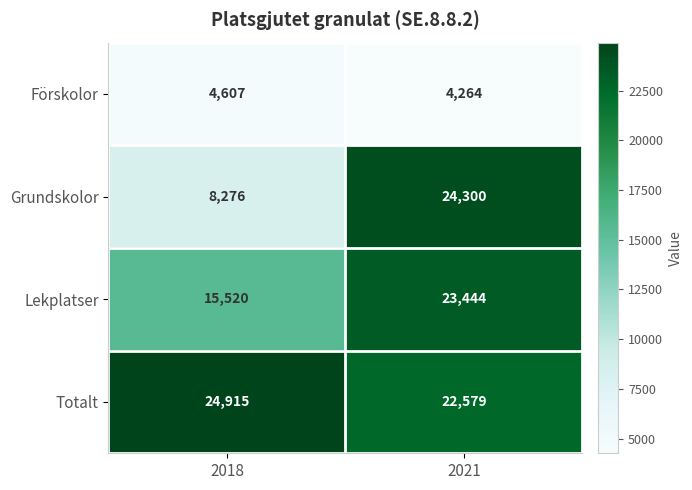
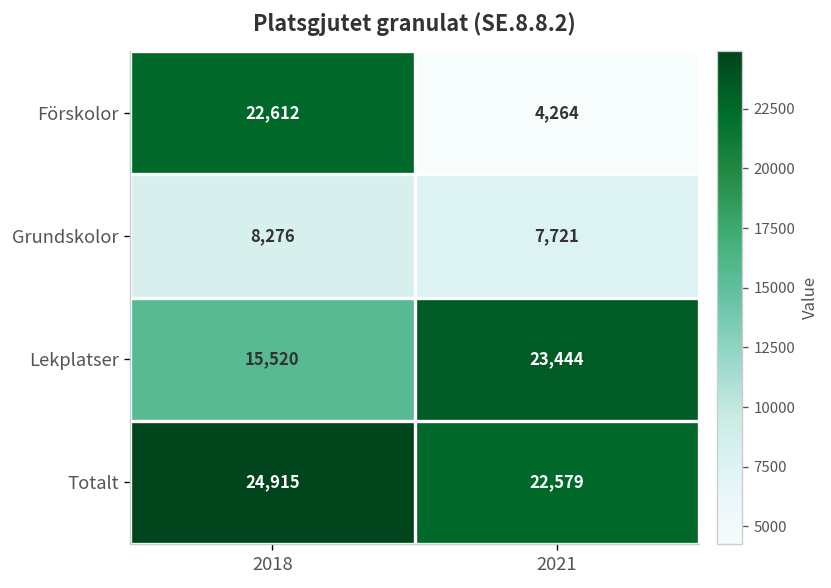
  {
    "Förskolor": {
-     "2018": "4,607",
+     "2018": "22,612",
      "2021": "4,264"
    },
    "Grundskolor": {
      "2018": "8,276",
-     "2021": "24,300"
+     "2021": "7,721"
    },
    "Lekplatser": {
      "2018": "15,520",
      "2021": "23,444"
    },
    "Totalt": {
      "2018": "24,915",
      "2021": "22,579"
    }
  }
